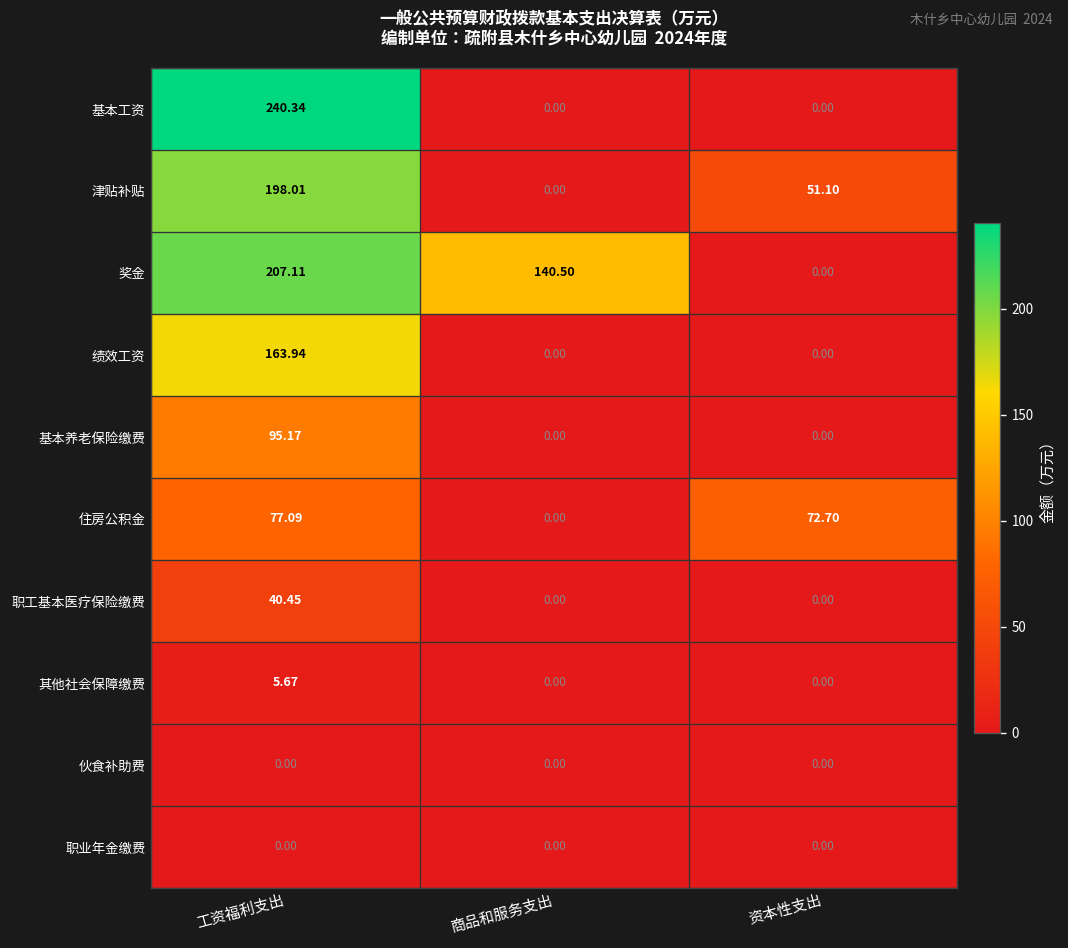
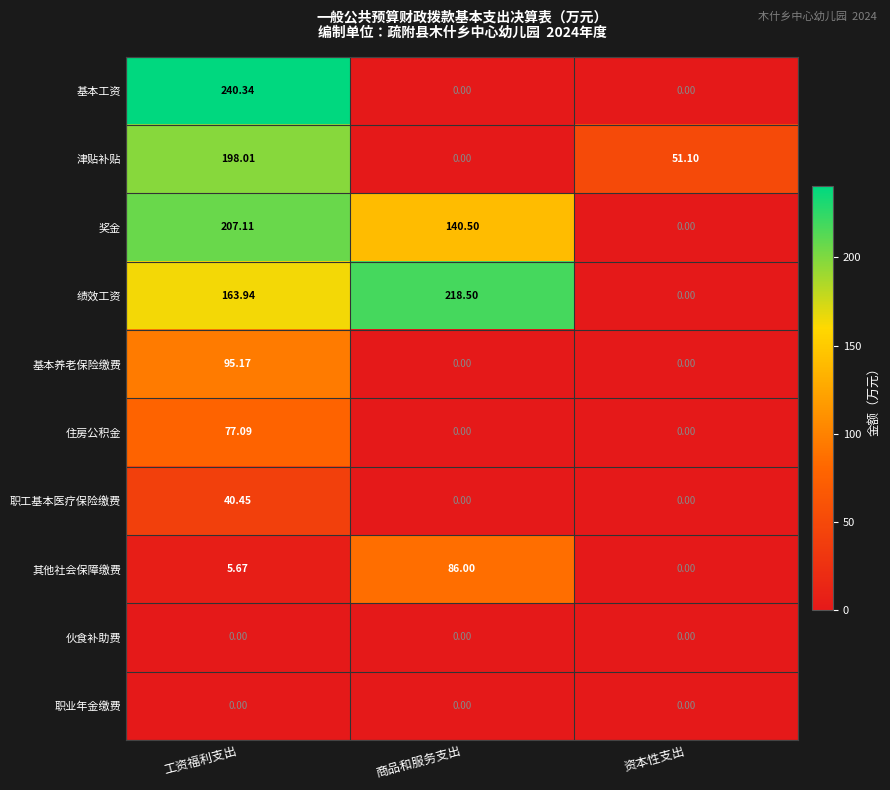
  {
    "基本工资": {
      "工资福利支出": 240.34,
      "商品和服务支出": 0.00,
      "资本性支出": 0.00
    },
    "津贴补贴": {
      "工资福利支出": 198.01,
      "商品和服务支出": 0.00,
      "资本性支出": 51.10
    },
    "奖金": {
      "工资福利支出": 207.11,
      "商品和服务支出": 140.50,
      "资本性支出": 0.00
    },
    "绩效工资": {
      "工资福利支出": 163.94,
-     "商品和服务支出": 0.00,
+     "商品和服务支出": 218.50,
      "资本性支出": 0.00
    },
    "基本养老保险缴费": {
      "工资福利支出": 95.17,
      "商品和服务支出": 0.00,
      "资本性支出": 0.00
    },
    "住房公积金": {
      "工资福利支出": 77.09,
      "商品和服务支出": 0.00,
-     "资本性支出": 72.70
+     "资本性支出": 0.00
    },
    "职工基本医疗保险缴费": {
      "工资福利支出": 40.45,
      "商品和服务支出": 0.00,
      "资本性支出": 0.00
    },
    "其他社会保障缴费": {
      "工资福利支出": 5.67,
-     "商品和服务支出": 0.00,
+     "商品和服务支出": 86.00,
      "资本性支出": 0.00
    },
    "伙食补助费": {
      "工资福利支出": 0.00,
      "商品和服务支出": 0.00,
      "资本性支出": 0.00
    },
    "职业年金缴费": {
      "工资福利支出": 0.00,
      "商品和服务支出": 0.00,
      "资本性支出": 0.00
    }
  }
